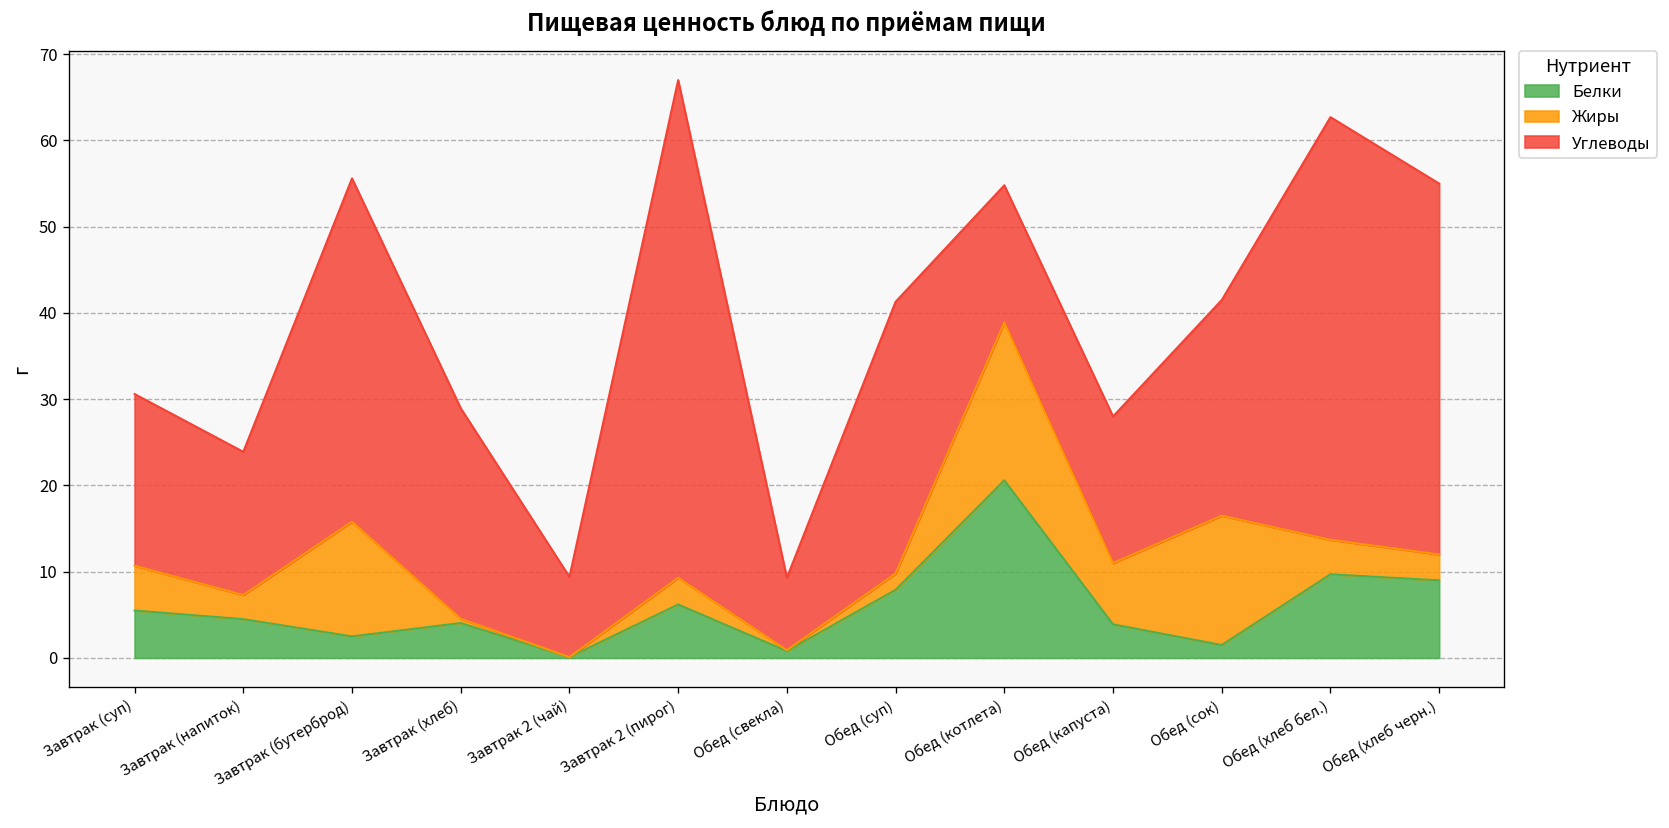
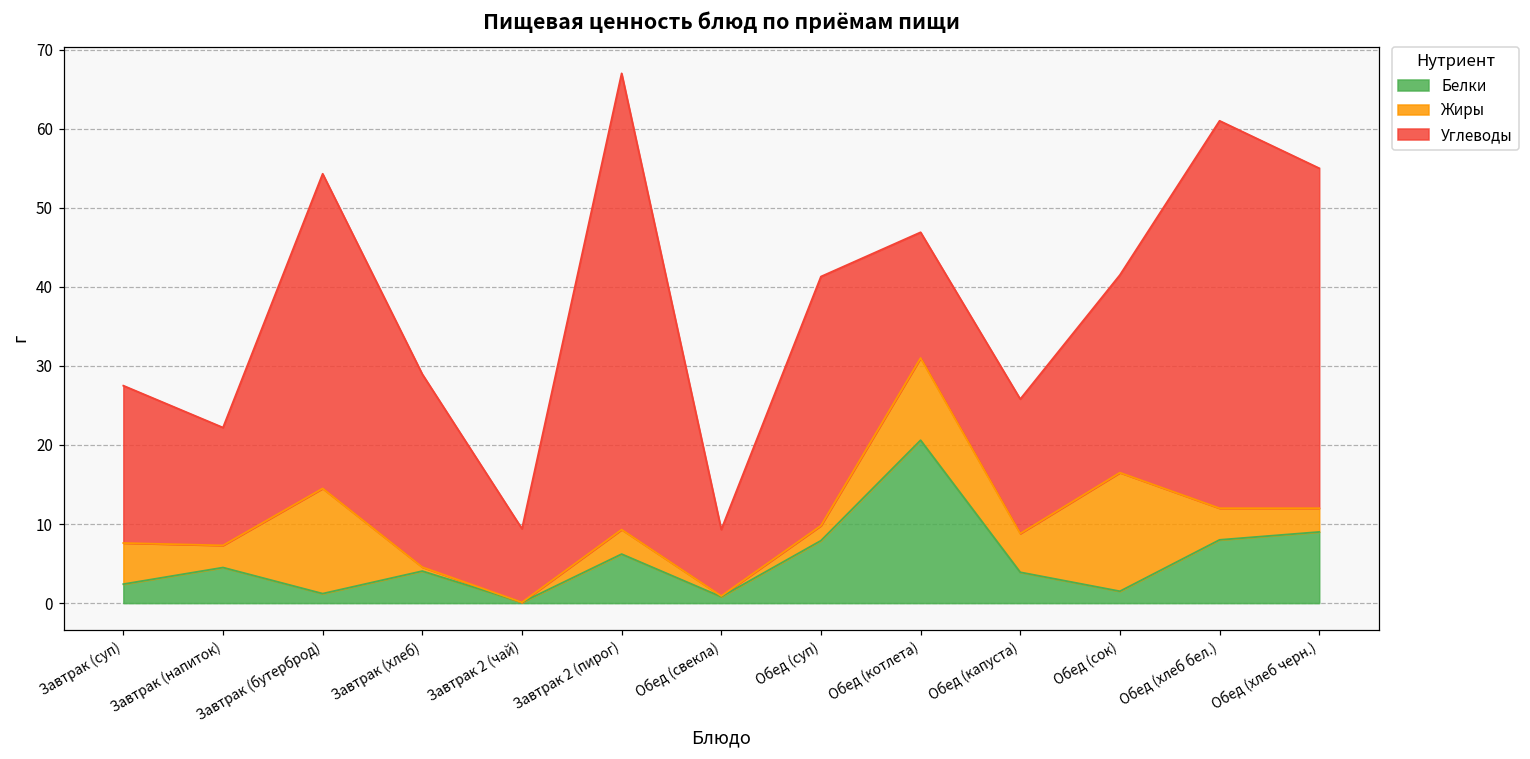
  {
    "Белки": {
-     "Завтрак (суп)": 6,
+     "Завтрак (суп)": 2,
      "Завтрак (напиток)": 5,
-     "Завтрак (бутерброд)": 3,
+     "Завтрак (бутерброд)": 1,
      "Завтрак (хлеб)": 4,
      "Завтрак 2 (пирог)": 6,
      "Обед (суп)": 8,
      "Обед (котлета)": 21,
      "Обед (капуста)": 4,
      "Обед (сок)": 2,
-     "Обед (хлеб бел.)": 10,
+     "Обед (хлеб бел.)": 8,
      "Обед (хлеб черн.)": 9
    },
    "Жиры": {
      "Завтрак (суп)": 5,
      "Завтрак (напиток)": 3,
      "Завтрак (бутерброд)": 13,
      "Завтрак (хлеб)": 1,
      "Завтрак 2 (пирог)": 3,
      "Обед (суп)": 2,
-     "Обед (котлета)": 18,
-     "Обед (капуста)": 7,
+     "Обед (котлета)": 10,
+     "Обед (капуста)": 5,
      "Обед (сок)": 15,
      "Обед (хлеб бел.)": 4,
      "Обед (хлеб черн.)": 3
    },
    "Углеводы": {
      "Завтрак (суп)": 20,
-     "Завтрак (напиток)": 17,
+     "Завтрак (напиток)": 15,
      "Завтрак (бутерброд)": 40,
      "Завтрак (хлеб)": 24,
      "Завтрак 2 (чай)": 9,
      "Завтрак 2 (пирог)": 58,
      "Обед (свекла)": 8,
      "Обед (суп)": 31,
      "Обед (котлета)": 16,
      "Обед (капуста)": 17,
      "Обед (сок)": 25,
      "Обед (хлеб бел.)": 49,
      "Обед (хлеб черн.)": 43
    }
  }
